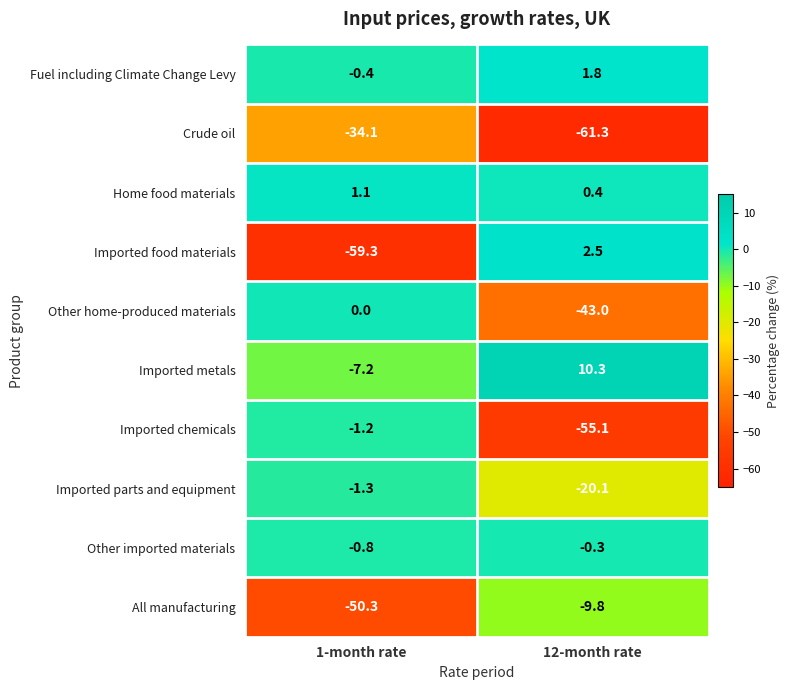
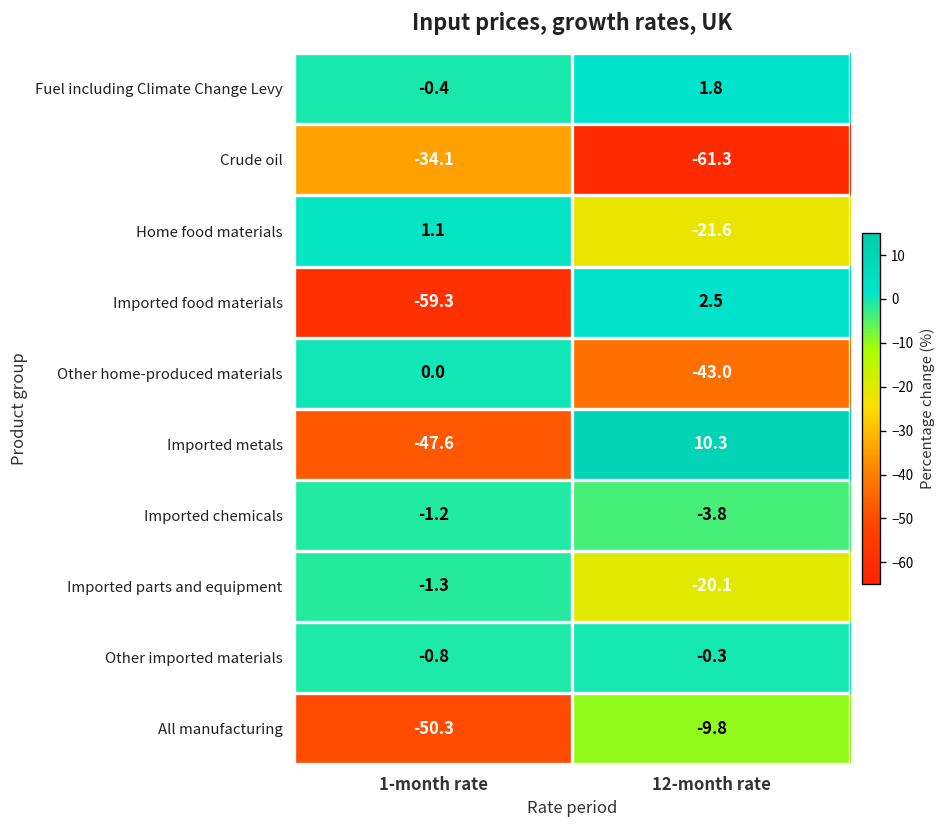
  {
    "Fuel including Climate Change Levy": {
      "1-month rate": -0.4,
      "12-month rate": 1.8
    },
    "Crude oil": {
      "1-month rate": -34.1,
      "12-month rate": -61.3
    },
    "Home food materials": {
      "1-month rate": 1.1,
-     "12-month rate": 0.4
+     "12-month rate": -21.6
    },
    "Imported food materials": {
      "1-month rate": -59.3,
      "12-month rate": 2.5
    },
    "Other home-produced materials": {
      "1-month rate": 0.0,
      "12-month rate": -43.0
    },
    "Imported metals": {
-     "1-month rate": -7.2,
+     "1-month rate": -47.6,
      "12-month rate": 10.3
    },
    "Imported chemicals": {
      "1-month rate": -1.2,
-     "12-month rate": -55.1
+     "12-month rate": -3.8
    },
    "Imported parts and equipment": {
      "1-month rate": -1.3,
      "12-month rate": -20.1
    },
    "Other imported materials": {
      "1-month rate": -0.8,
      "12-month rate": -0.3
    },
    "All manufacturing": {
      "1-month rate": -50.3,
      "12-month rate": -9.8
    }
  }
